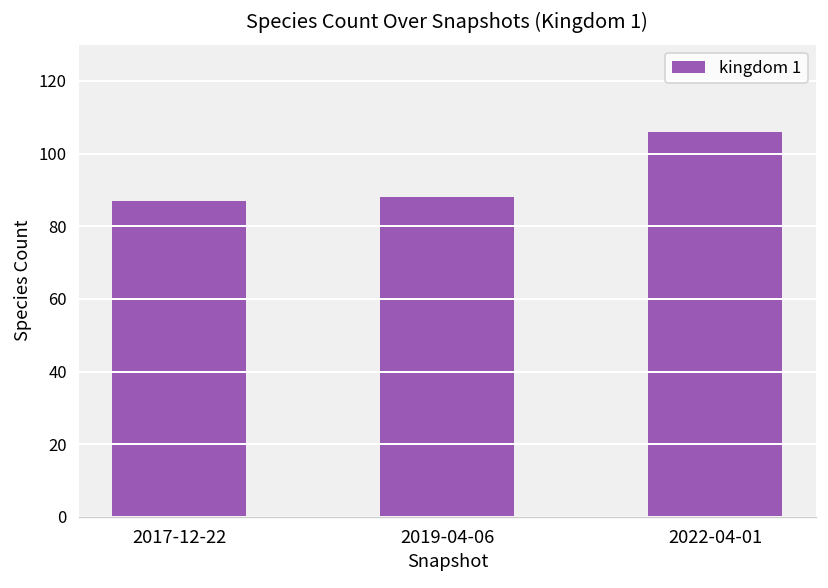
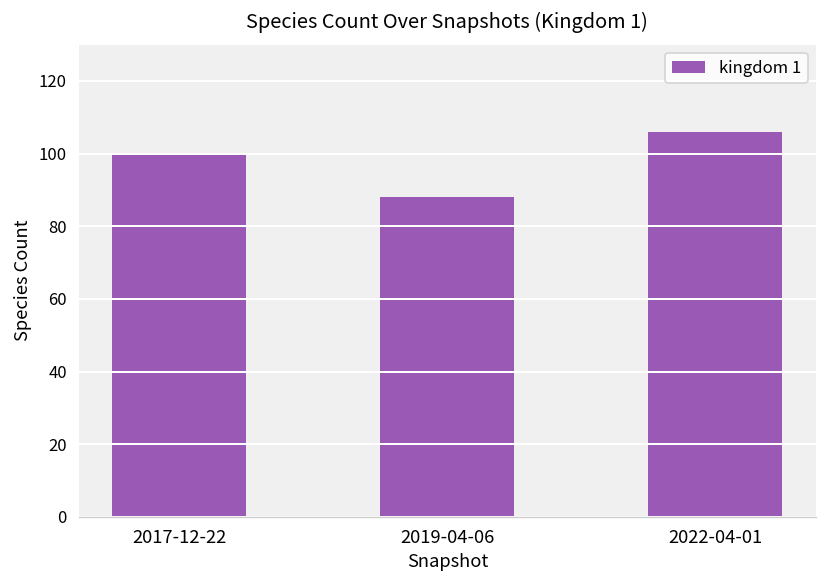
  {
-   "2017-12-22": 87,
+   "2017-12-22": 100,
    "2019-04-06": 88,
    "2022-04-01": 106
  }
